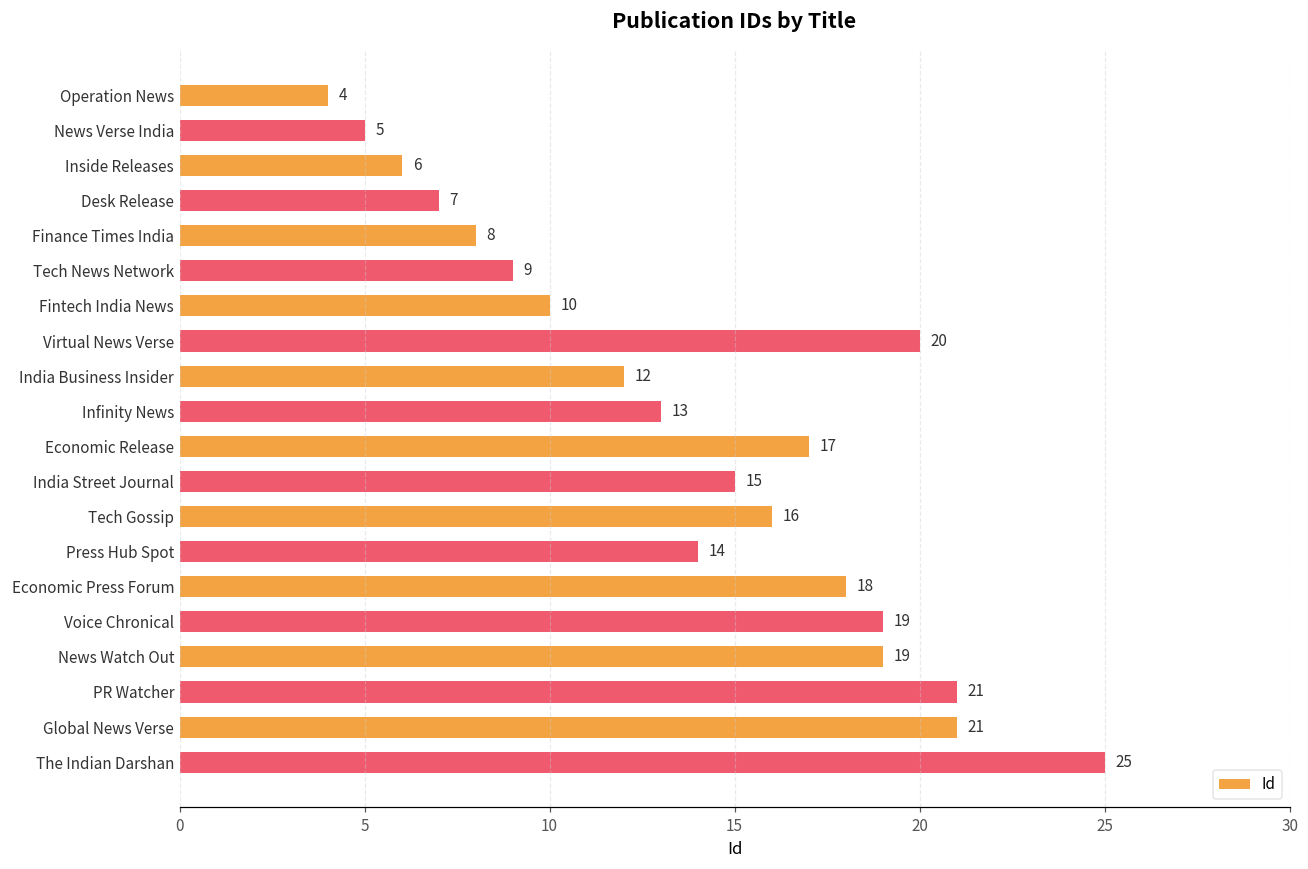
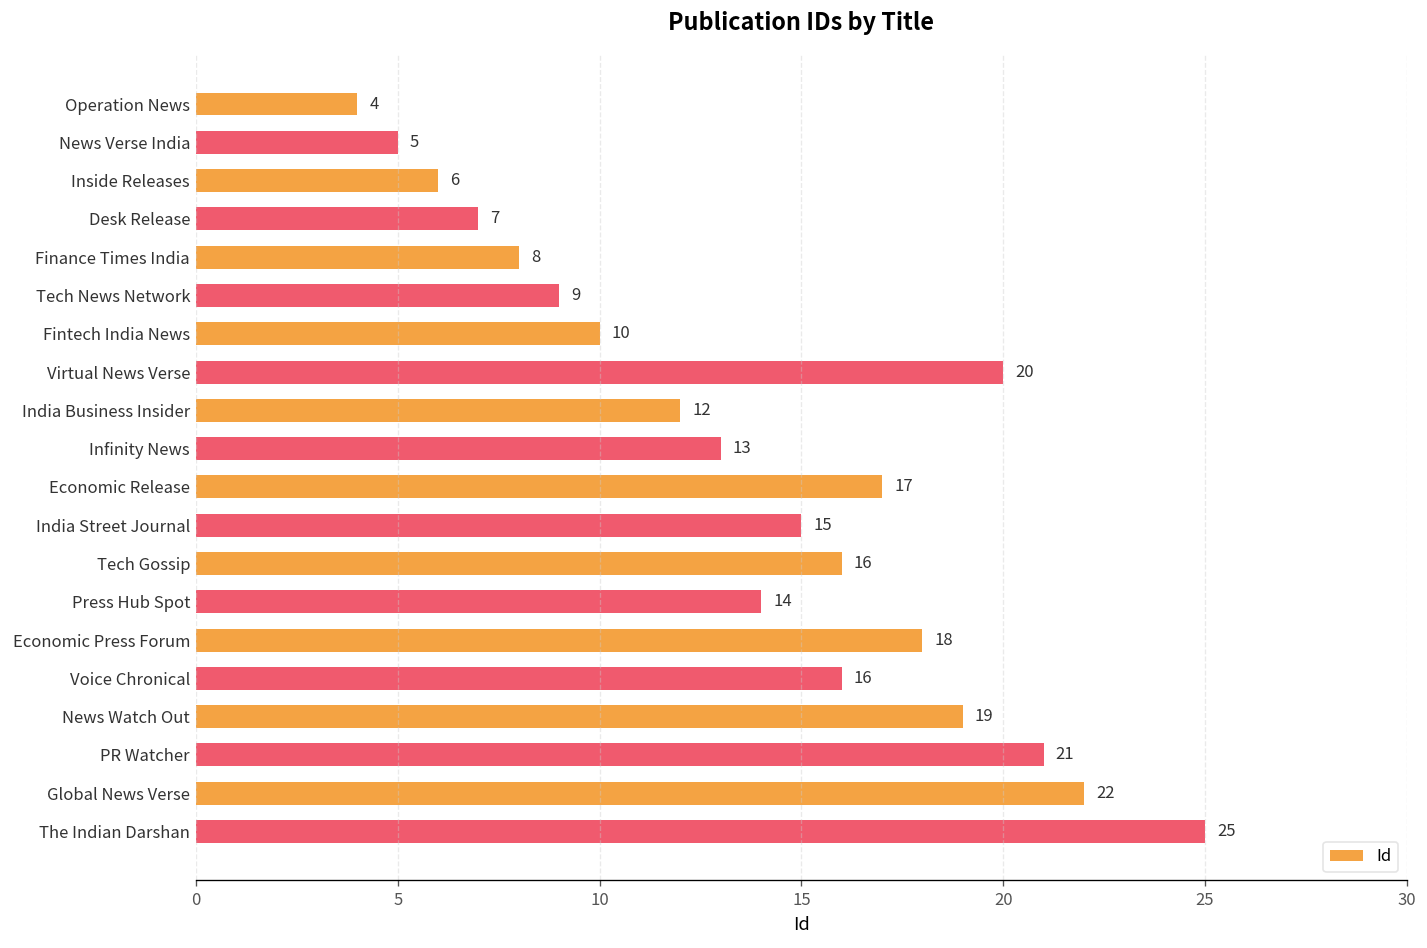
  {
    "Operation News": 4,
    "News Verse India": 5,
    "Inside Releases": 6,
    "Desk Release": 7,
    "Finance Times India": 8,
    "Tech News Network": 9,
    "Fintech India News": 10,
    "Virtual News Verse": 20,
    "India Business Insider": 12,
    "Infinity News": 13,
    "Economic Release": 17,
    "India Street Journal": 15,
    "Tech Gossip": 16,
    "Press Hub Spot": 14,
    "Economic Press Forum": 18,
-   "Voice Chronical": 19,
+   "Voice Chronical": 16,
    "News Watch Out": 19,
    "PR Watcher": 21,
-   "Global News Verse": 21,
+   "Global News Verse": 22,
    "The Indian Darshan": 25
  }
